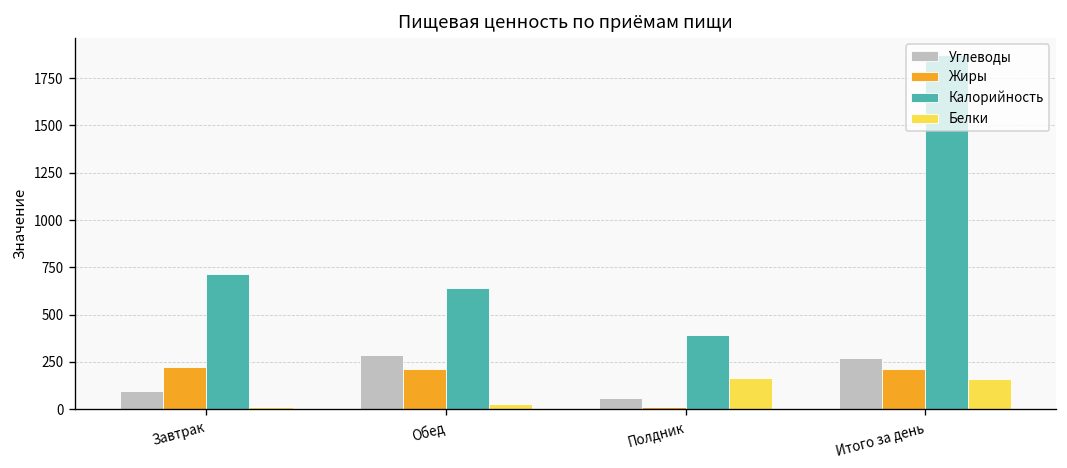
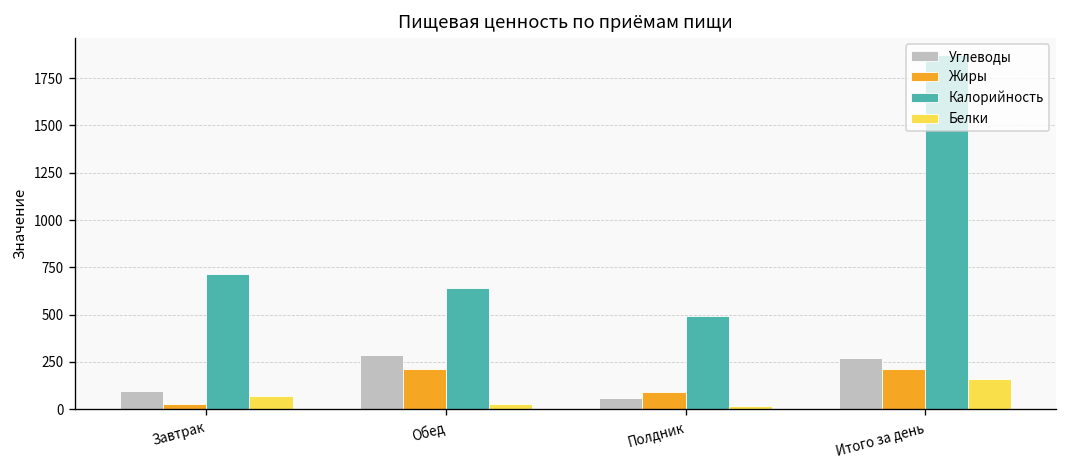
  {
    "Углеводы": {
      "Завтрак": 100,
      "Обед": 290,
      "Полдник": 60,
      "Итого за день": 270
    },
    "Жиры": {
-     "Завтрак": 220,
+     "Завтрак": 30,
      "Обед": 210,
-     "Полдник": 10,
+     "Полдник": 90,
      "Итого за день": 210
    },
    "Калорийность": {
      "Завтрак": 720,
      "Обед": 640,
-     "Полдник": 390
+     "Полдник": 490
    },
    "Белки": {
-     "Завтрак": 10,
+     "Завтрак": 70,
      "Обед": 30,
-     "Полдник": 160,
+     "Полдник": 20,
      "Итого за день": 160
    }
  }
